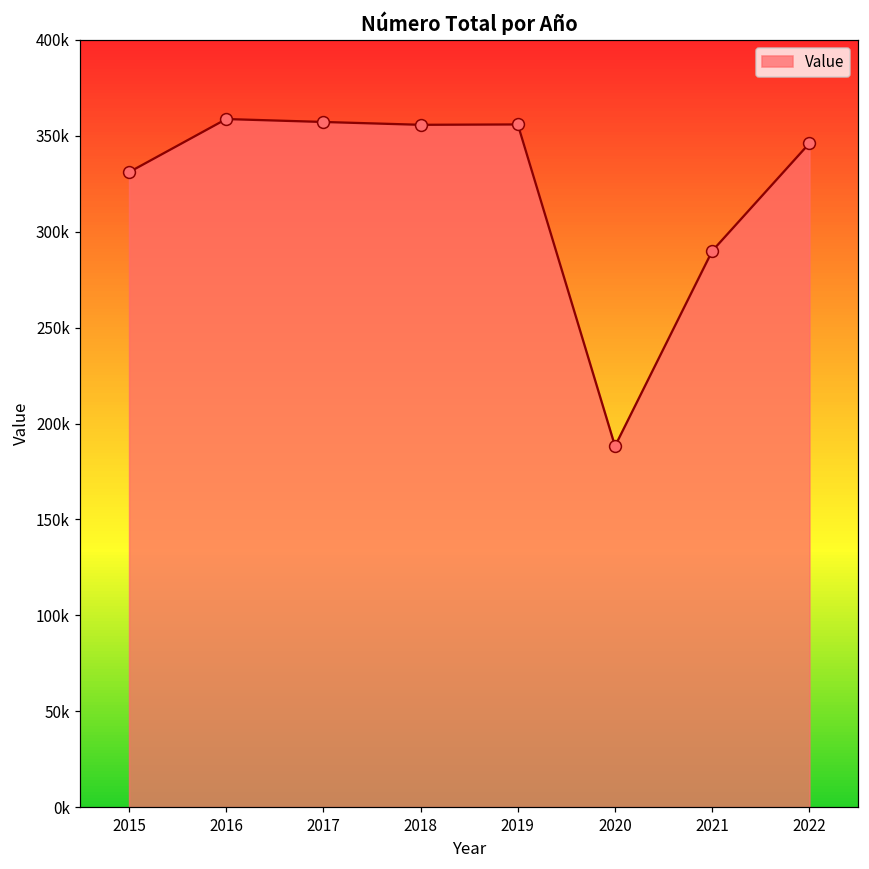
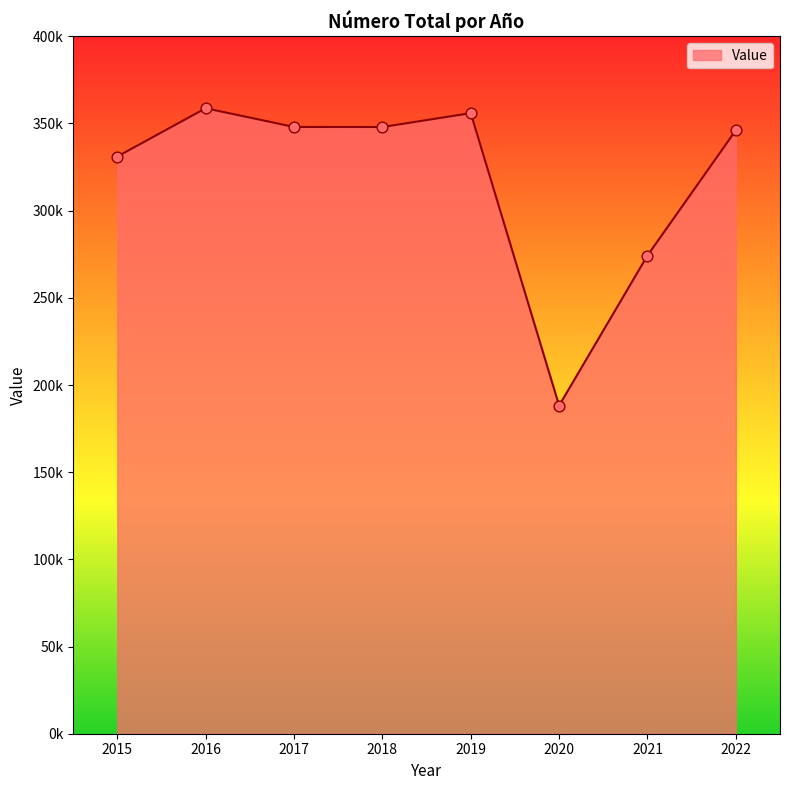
  {
    "2015": 331000,
    "2016": 359000,
-   "2017": 357000,
-   "2018": 356000,
+   "2017": 348000,
+   "2018": 348000,
    "2019": 356000,
    "2020": 188000,
-   "2021": 290000,
+   "2021": 274000,
    "2022": 346000
  }
